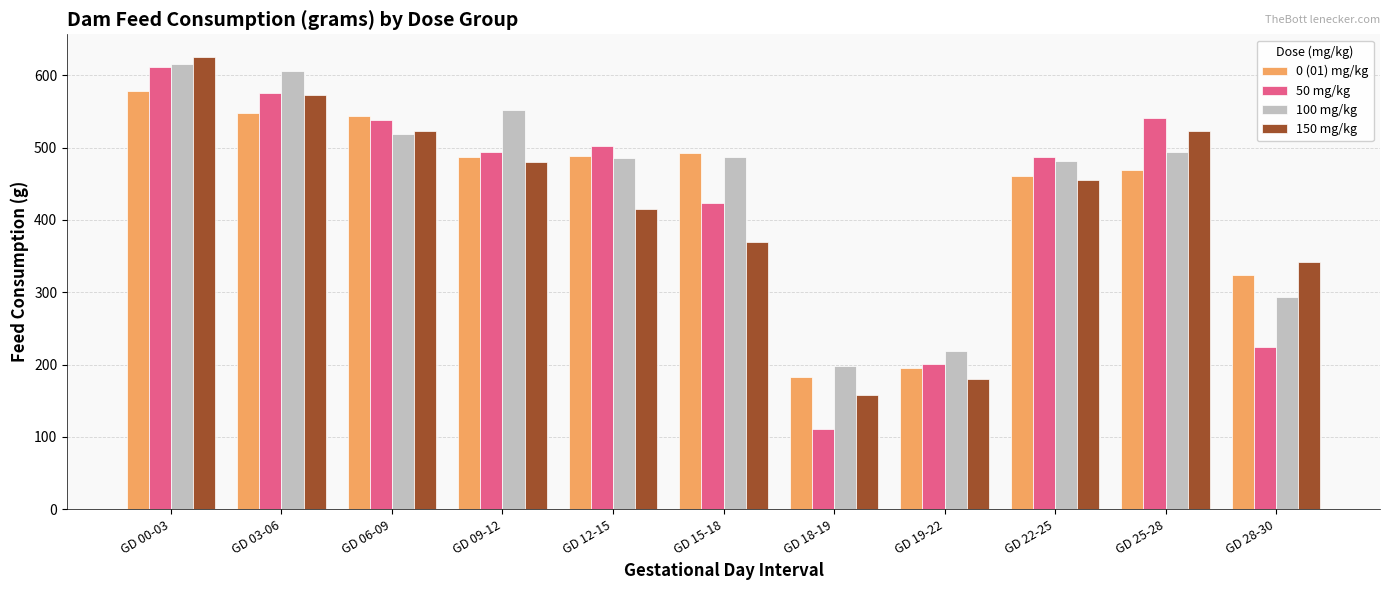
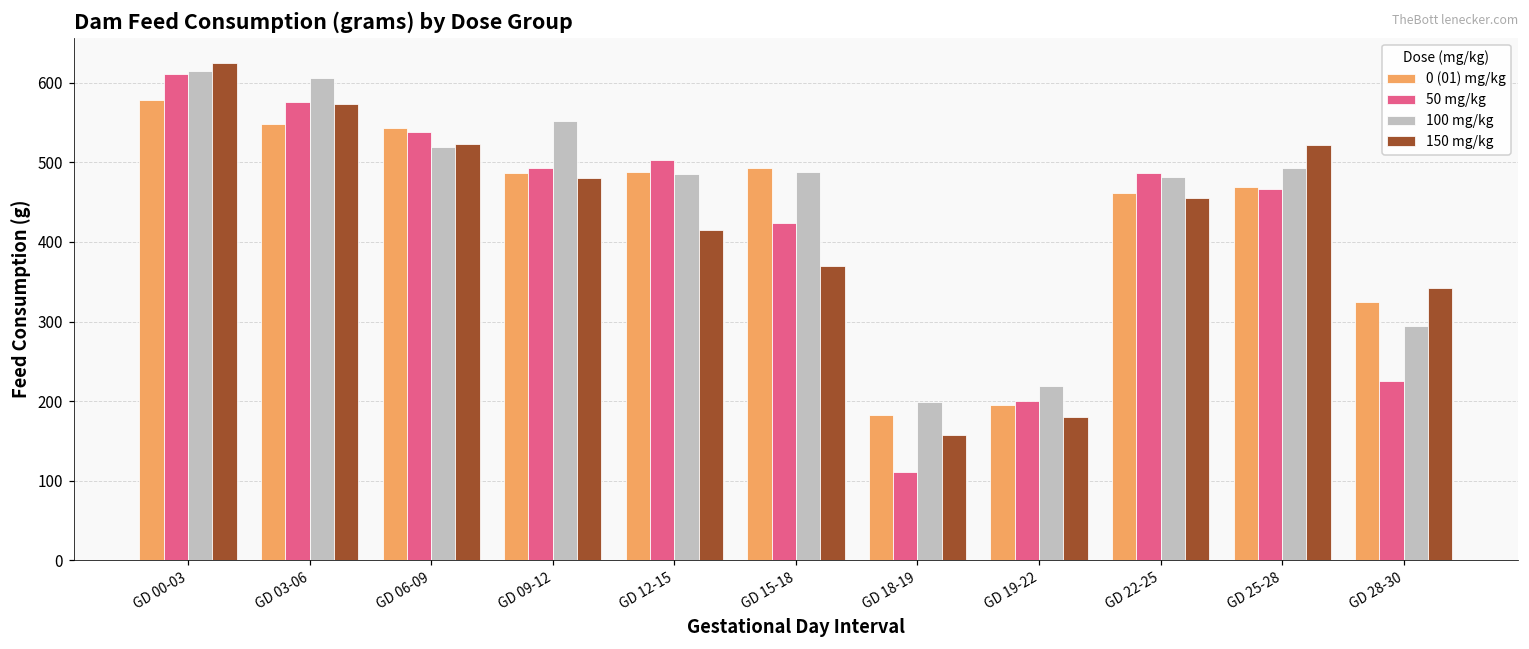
  {
    "0 (01) mg/kg": {
      "GD 00-03": 580,
      "GD 03-06": 550,
      "GD 06-09": 540,
      "GD 09-12": 490,
      "GD 12-15": 490,
      "GD 15-18": 490,
      "GD 18-19": 180,
      "GD 19-22": 200,
      "GD 22-25": 460,
      "GD 25-28": 470,
      "GD 28-30": 320
    },
    "50 mg/kg": {
      "GD 00-03": 610,
      "GD 03-06": 580,
      "GD 06-09": 540,
      "GD 09-12": 490,
      "GD 12-15": 500,
      "GD 15-18": 420,
      "GD 18-19": 110,
      "GD 19-22": 200,
      "GD 22-25": 490,
-     "GD 25-28": 540,
+     "GD 25-28": 470,
      "GD 28-30": 230
    },
    "100 mg/kg": {
      "GD 00-03": 620,
      "GD 03-06": 610,
      "GD 06-09": 520,
      "GD 09-12": 550,
      "GD 12-15": 490,
      "GD 15-18": 490,
      "GD 18-19": 200,
      "GD 19-22": 220,
      "GD 22-25": 480,
      "GD 25-28": 490,
      "GD 28-30": 290
    },
    "150 mg/kg": {
      "GD 00-03": 630,
      "GD 03-06": 570,
      "GD 06-09": 520,
      "GD 09-12": 480,
      "GD 12-15": 420,
      "GD 15-18": 370,
      "GD 18-19": 160,
      "GD 19-22": 180,
      "GD 22-25": 460,
      "GD 25-28": 520,
      "GD 28-30": 340
    }
  }
